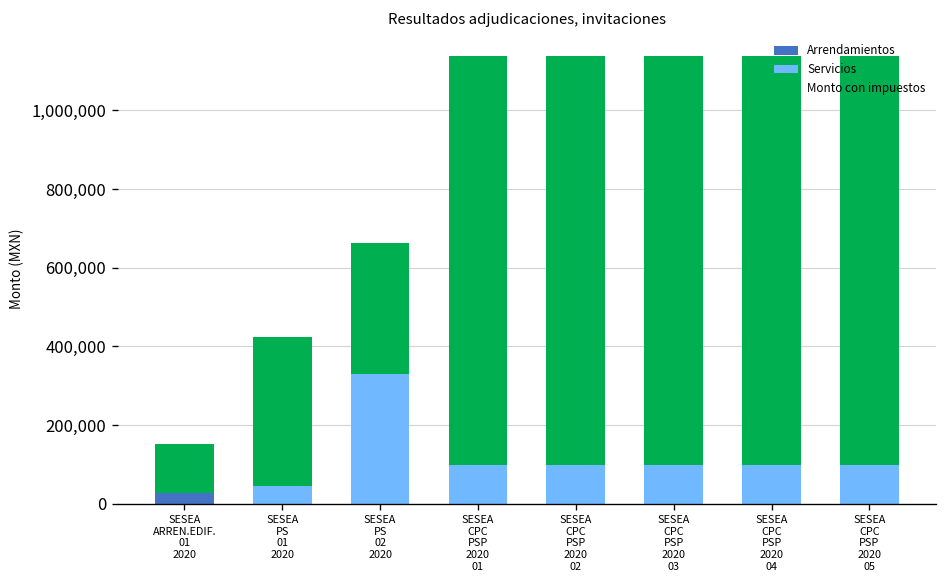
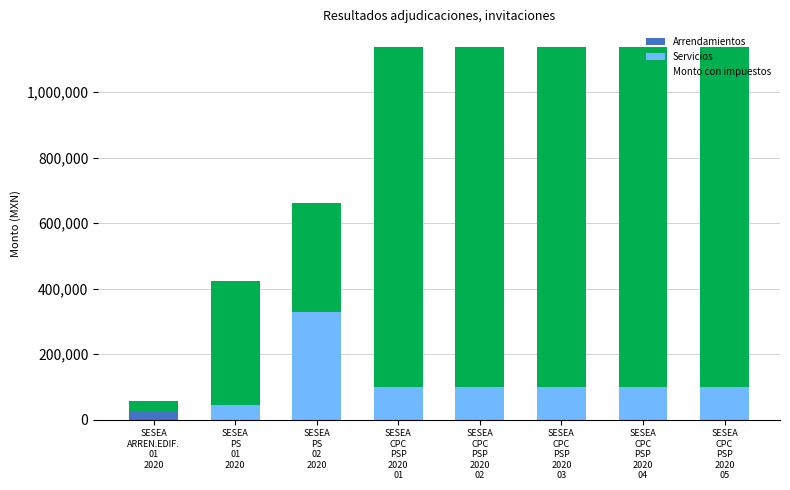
  {
    "Arrendamientos": {
      "SESEA ARREN.EDIF. 01 2020": "30,000",
      "SESEA PS 01 2020": "0",
      "SESEA PS 02 2020": "0",
      "SESEA CPC PSP 2020 01": "0",
      "SESEA CPC PSP 2020 02": "0",
      "SESEA CPC PSP 2020 03": "0",
      "SESEA CPC PSP 2020 04": "0",
      "SESEA CPC PSP 2020 05": "0"
    },
    "Monto con impuestos": {
-     "SESEA ARREN.EDIF. 01 2020": "130,000",
+     "SESEA ARREN.EDIF. 01 2020": "30,000",
      "SESEA PS 01 2020": "380,000",
      "SESEA PS 02 2020": "330,000",
      "SESEA CPC PSP 2020 01": "1,040,000",
      "SESEA CPC PSP 2020 02": "1,040,000",
      "SESEA CPC PSP 2020 03": "1,040,000",
      "SESEA CPC PSP 2020 04": "1,040,000",
      "SESEA CPC PSP 2020 05": "1,040,000"
    }
  }
